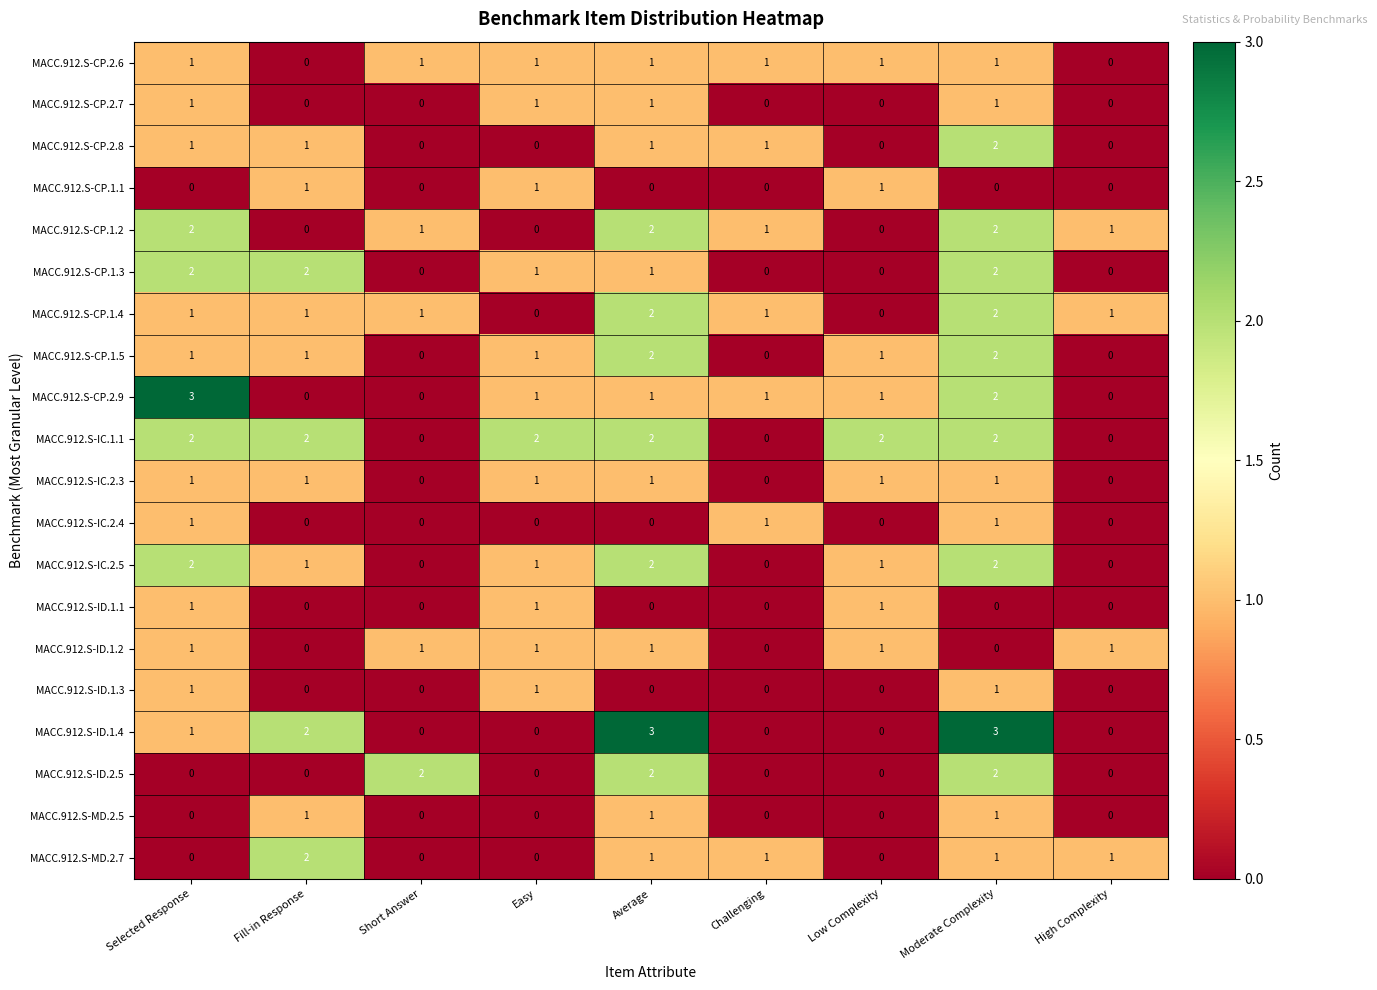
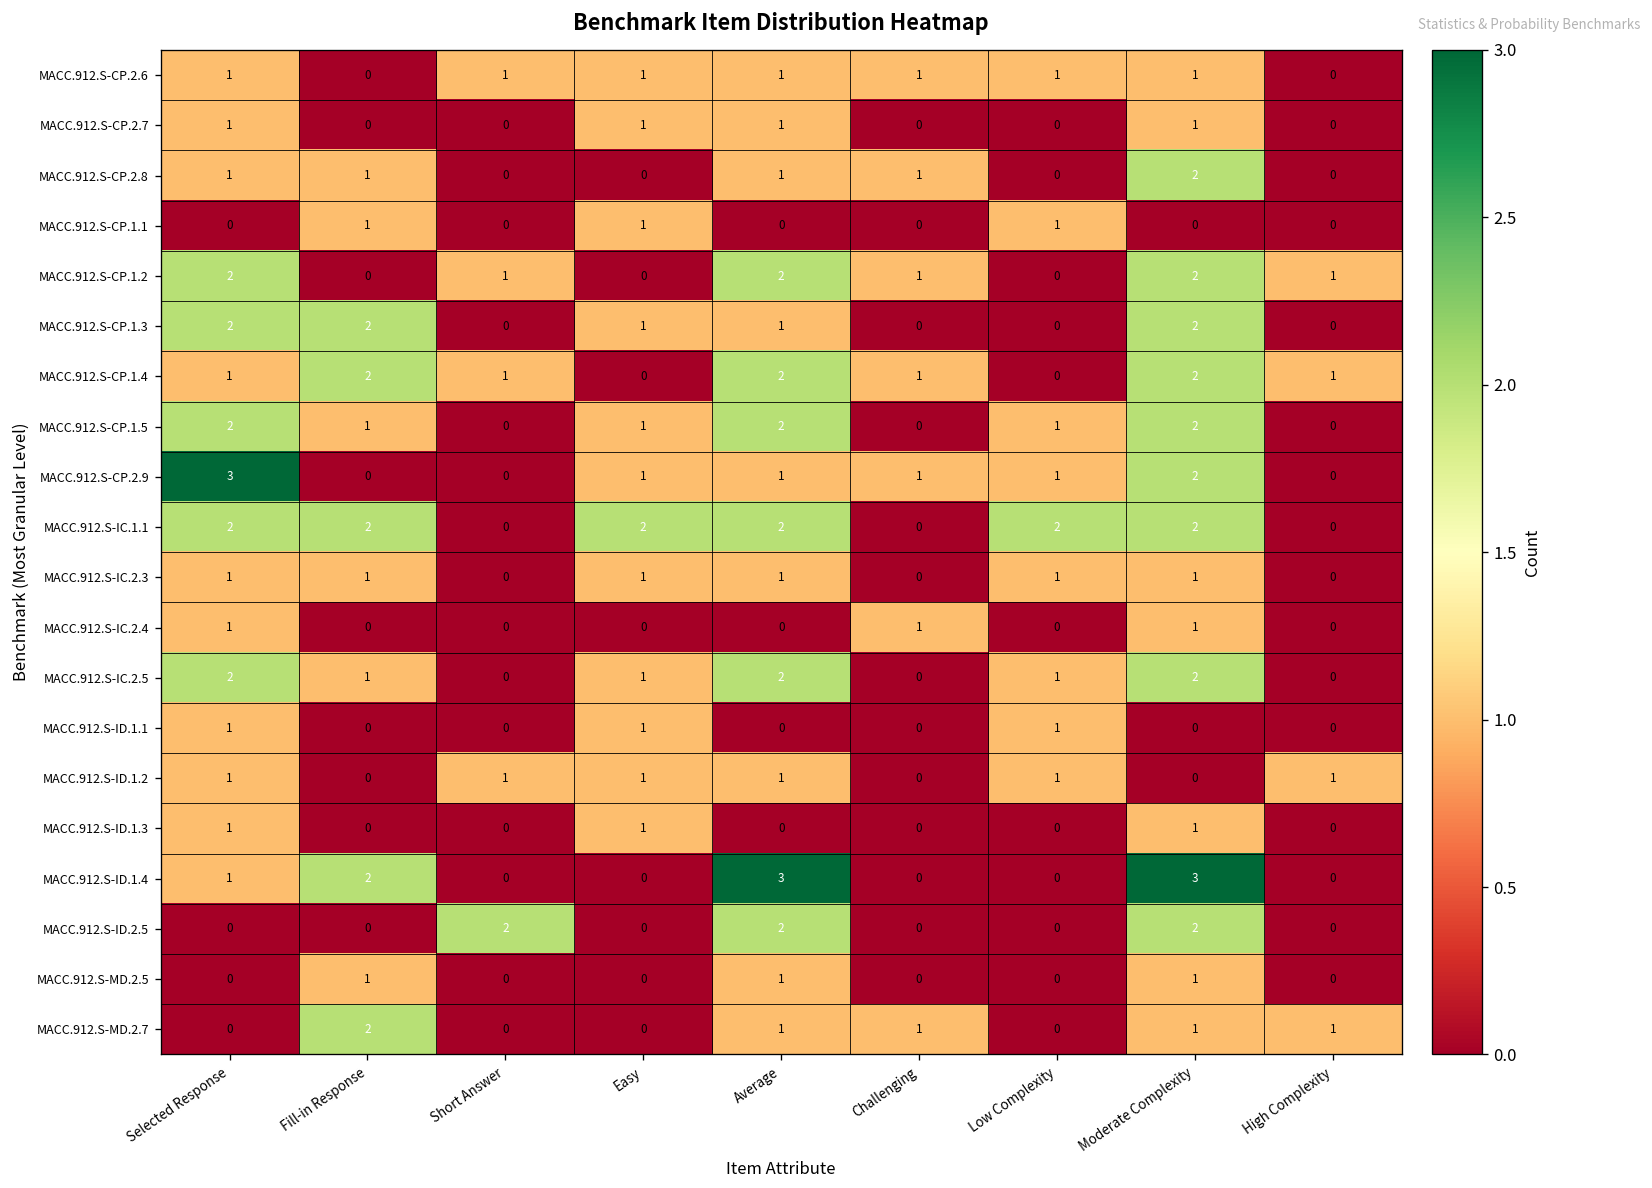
  {
    "MACC.912.S-CP.2.6": {
      "Selected Response": 1,
      "Fill-in Response": 0,
      "Short Answer": 1,
      "Easy": 1,
      "Average": 1,
      "Challenging": 1,
      "Low Complexity": 1,
      "Moderate Complexity": 1,
      "High Complexity": 0
    },
    "MACC.912.S-CP.2.7": {
      "Selected Response": 1,
      "Fill-in Response": 0,
      "Short Answer": 0,
      "Easy": 1,
      "Average": 1,
      "Challenging": 0,
      "Low Complexity": 0,
      "Moderate Complexity": 1,
      "High Complexity": 0
    },
    "MACC.912.S-CP.2.8": {
      "Selected Response": 1,
      "Fill-in Response": 1,
      "Short Answer": 0,
      "Easy": 0,
      "Average": 1,
      "Challenging": 1,
      "Low Complexity": 0,
      "Moderate Complexity": 2,
      "High Complexity": 0
    },
    "MACC.912.S-CP.1.1": {
      "Selected Response": 0,
      "Fill-in Response": 1,
      "Short Answer": 0,
      "Easy": 1,
      "Average": 0,
      "Challenging": 0,
      "Low Complexity": 1,
      "Moderate Complexity": 0,
      "High Complexity": 0
    },
    "MACC.912.S-CP.1.2": {
      "Selected Response": 2,
      "Fill-in Response": 0,
      "Short Answer": 1,
      "Easy": 0,
      "Average": 2,
      "Challenging": 1,
      "Low Complexity": 0,
      "Moderate Complexity": 2,
      "High Complexity": 1
    },
    "MACC.912.S-CP.1.3": {
      "Selected Response": 2,
      "Fill-in Response": 2,
      "Short Answer": 0,
      "Easy": 1,
      "Average": 1,
      "Challenging": 0,
      "Low Complexity": 0,
      "Moderate Complexity": 2,
      "High Complexity": 0
    },
    "MACC.912.S-CP.1.4": {
      "Selected Response": 1,
-     "Fill-in Response": 1,
+     "Fill-in Response": 2,
      "Short Answer": 1,
      "Easy": 0,
      "Average": 2,
      "Challenging": 1,
      "Low Complexity": 0,
      "Moderate Complexity": 2,
      "High Complexity": 1
    },
    "MACC.912.S-CP.1.5": {
-     "Selected Response": 1,
+     "Selected Response": 2,
      "Fill-in Response": 1,
      "Short Answer": 0,
      "Easy": 1,
      "Average": 2,
      "Challenging": 0,
      "Low Complexity": 1,
      "Moderate Complexity": 2,
      "High Complexity": 0
    },
    "MACC.912.S-CP.2.9": {
      "Selected Response": 3,
      "Fill-in Response": 0,
      "Short Answer": 0,
      "Easy": 1,
      "Average": 1,
      "Challenging": 1,
      "Low Complexity": 1,
      "Moderate Complexity": 2,
      "High Complexity": 0
    },
    "MACC.912.S-IC.1.1": {
      "Selected Response": 2,
      "Fill-in Response": 2,
      "Short Answer": 0,
      "Easy": 2,
      "Average": 2,
      "Challenging": 0,
      "Low Complexity": 2,
      "Moderate Complexity": 2,
      "High Complexity": 0
    },
    "MACC.912.S-IC.2.3": {
      "Selected Response": 1,
      "Fill-in Response": 1,
      "Short Answer": 0,
      "Easy": 1,
      "Average": 1,
      "Challenging": 0,
      "Low Complexity": 1,
      "Moderate Complexity": 1,
      "High Complexity": 0
    },
    "MACC.912.S-IC.2.4": {
      "Selected Response": 1,
      "Fill-in Response": 0,
      "Short Answer": 0,
      "Easy": 0,
      "Average": 0,
      "Challenging": 1,
      "Low Complexity": 0,
      "Moderate Complexity": 1,
      "High Complexity": 0
    },
    "MACC.912.S-IC.2.5": {
      "Selected Response": 2,
      "Fill-in Response": 1,
      "Short Answer": 0,
      "Easy": 1,
      "Average": 2,
      "Challenging": 0,
      "Low Complexity": 1,
      "Moderate Complexity": 2,
      "High Complexity": 0
    },
    "MACC.912.S-ID.1.1": {
      "Selected Response": 1,
      "Fill-in Response": 0,
      "Short Answer": 0,
      "Easy": 1,
      "Average": 0,
      "Challenging": 0,
      "Low Complexity": 1,
      "Moderate Complexity": 0,
      "High Complexity": 0
    },
    "MACC.912.S-ID.1.2": {
      "Selected Response": 1,
      "Fill-in Response": 0,
      "Short Answer": 1,
      "Easy": 1,
      "Average": 1,
      "Challenging": 0,
      "Low Complexity": 1,
      "Moderate Complexity": 0,
      "High Complexity": 1
    },
    "MACC.912.S-ID.1.3": {
      "Selected Response": 1,
      "Fill-in Response": 0,
      "Short Answer": 0,
      "Easy": 1,
      "Average": 0,
      "Challenging": 0,
      "Low Complexity": 0,
      "Moderate Complexity": 1,
      "High Complexity": 0
    },
    "MACC.912.S-ID.1.4": {
      "Selected Response": 1,
      "Fill-in Response": 2,
      "Short Answer": 0,
      "Easy": 0,
      "Average": 3,
      "Challenging": 0,
      "Low Complexity": 0,
      "Moderate Complexity": 3,
      "High Complexity": 0
    },
    "MACC.912.S-ID.2.5": {
      "Selected Response": 0,
      "Fill-in Response": 0,
      "Short Answer": 2,
      "Easy": 0,
      "Average": 2,
      "Challenging": 0,
      "Low Complexity": 0,
      "Moderate Complexity": 2,
      "High Complexity": 0
    },
    "MACC.912.S-MD.2.5": {
      "Selected Response": 0,
      "Fill-in Response": 1,
      "Short Answer": 0,
      "Easy": 0,
      "Average": 1,
      "Challenging": 0,
      "Low Complexity": 0,
      "Moderate Complexity": 1,
      "High Complexity": 0
    },
    "MACC.912.S-MD.2.7": {
      "Selected Response": 0,
      "Fill-in Response": 2,
      "Short Answer": 0,
      "Easy": 0,
      "Average": 1,
      "Challenging": 1,
      "Low Complexity": 0,
      "Moderate Complexity": 1,
      "High Complexity": 1
    }
  }
